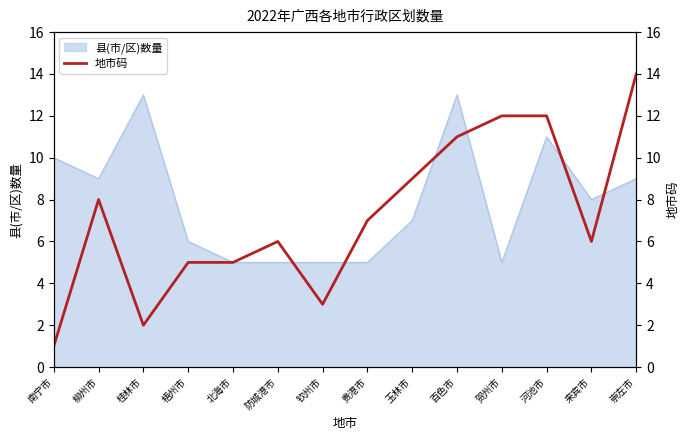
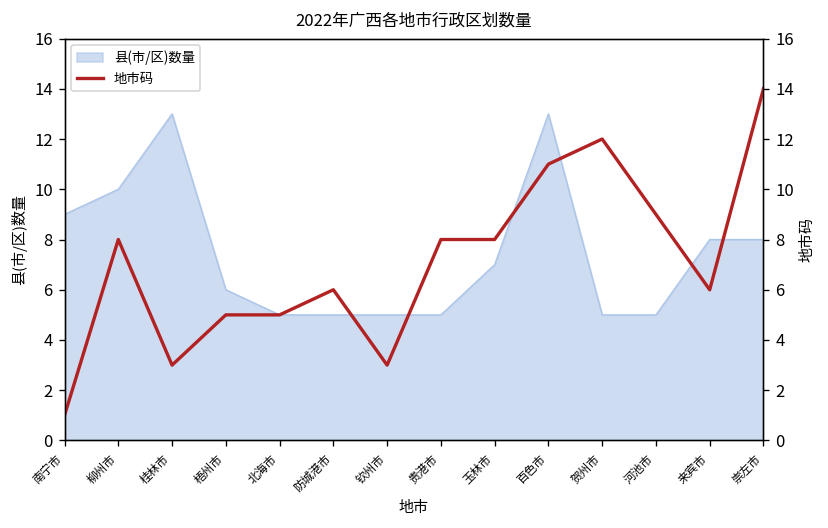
  {
    "县(市/区)数量": {
-     "南宁市": 10,
-     "柳州市": 9,
+     "南宁市": 9,
+     "柳州市": 10,
      "桂林市": 13,
      "梧州市": 6,
      "北海市": 5,
      "防城港市": 5,
      "钦州市": 5,
      "贵港市": 5,
      "玉林市": 7,
      "百色市": 13,
      "贺州市": 5,
-     "河池市": 11,
+     "河池市": 5,
      "来宾市": 8,
-     "崇左市": 9
+     "崇左市": 8
    },
    "地市码": {
      "南宁市": 1,
      "柳州市": 8,
-     "桂林市": 2,
+     "桂林市": 3,
      "梧州市": 5,
      "北海市": 5,
      "防城港市": 6,
      "钦州市": 3,
-     "贵港市": 7,
-     "玉林市": 9,
+     "贵港市": 8,
+     "玉林市": 8,
      "百色市": 11,
      "贺州市": 12,
-     "河池市": 12,
+     "河池市": 9,
      "来宾市": 6,
      "崇左市": 14
    }
  }
